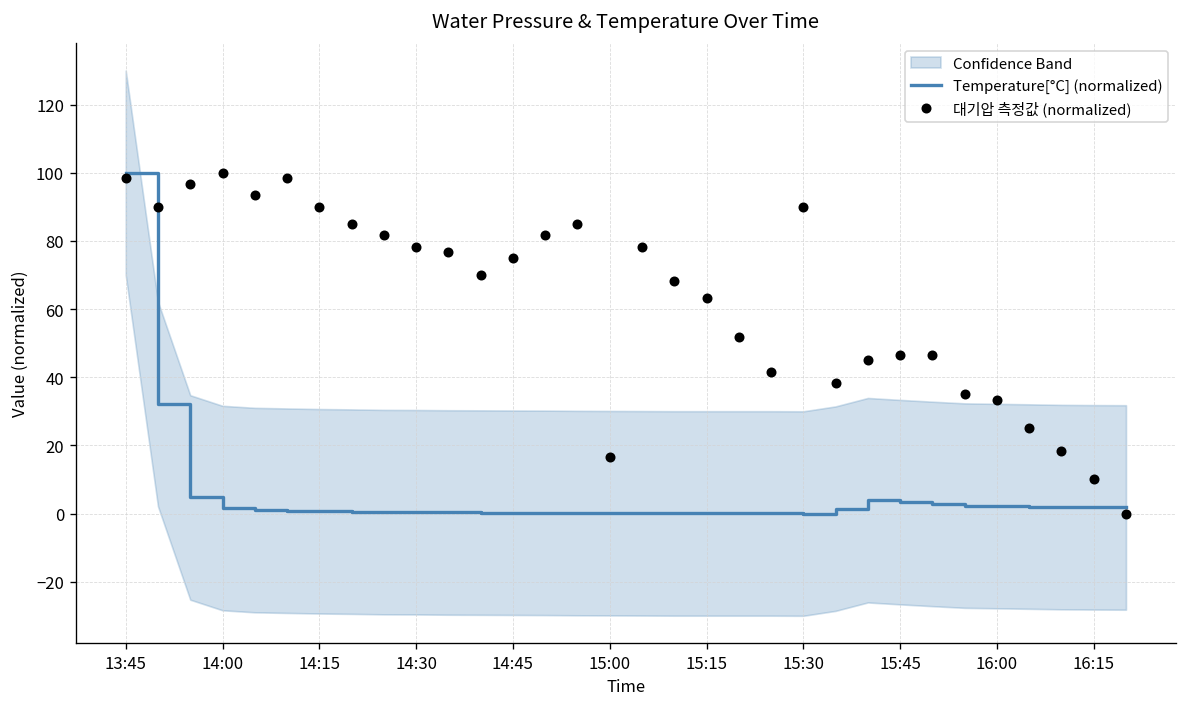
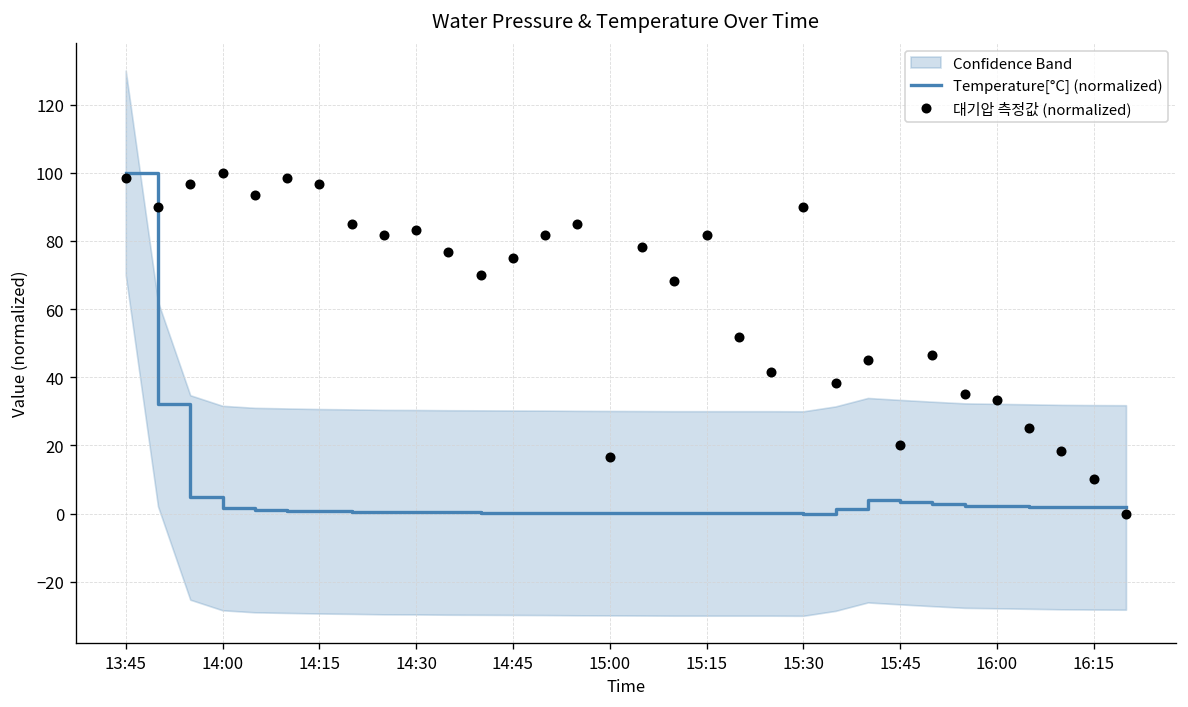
  {
    "대기압 측정값 (normalized)": {
      "13:45": 98,
      "14:00": 100,
-     "14:15": 90,
-     "14:30": 78,
+     "14:15": 97,
+     "14:30": 83,
      "14:45": 75,
      "15:00": 17,
-     "15:15": 63,
+     "15:15": 82,
      "15:30": 90,
-     "15:45": 47,
+     "15:45": 20,
      "16:00": 33,
      "16:15": 10
    }
  }
